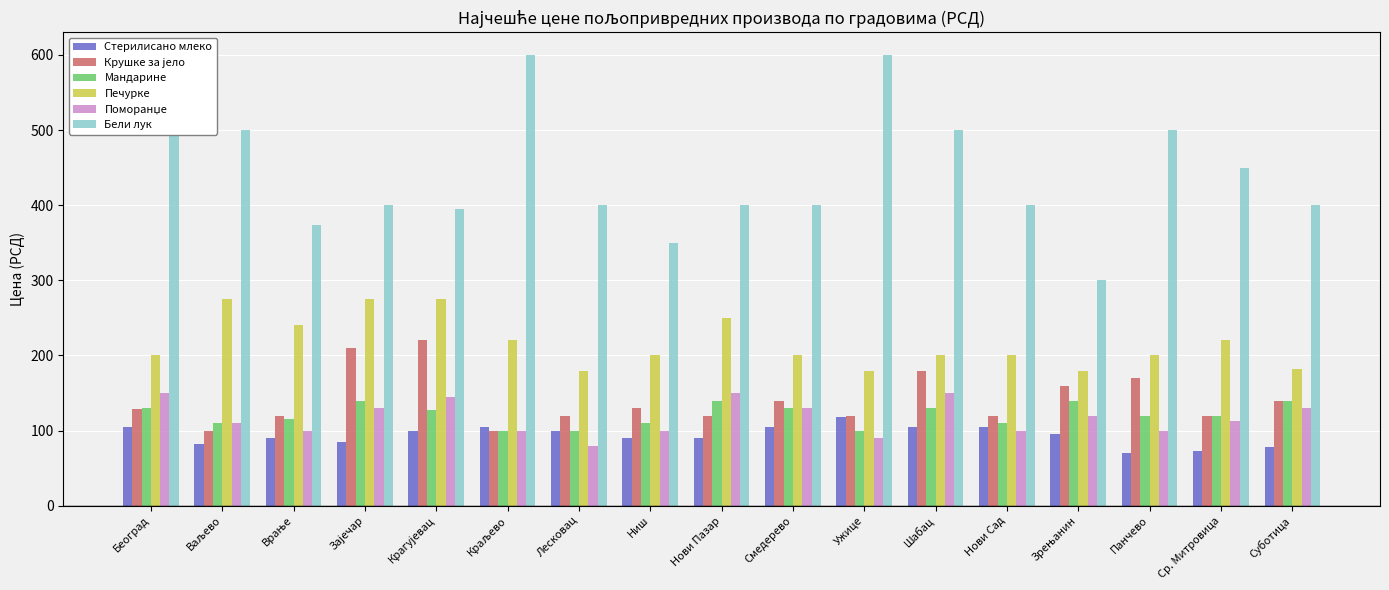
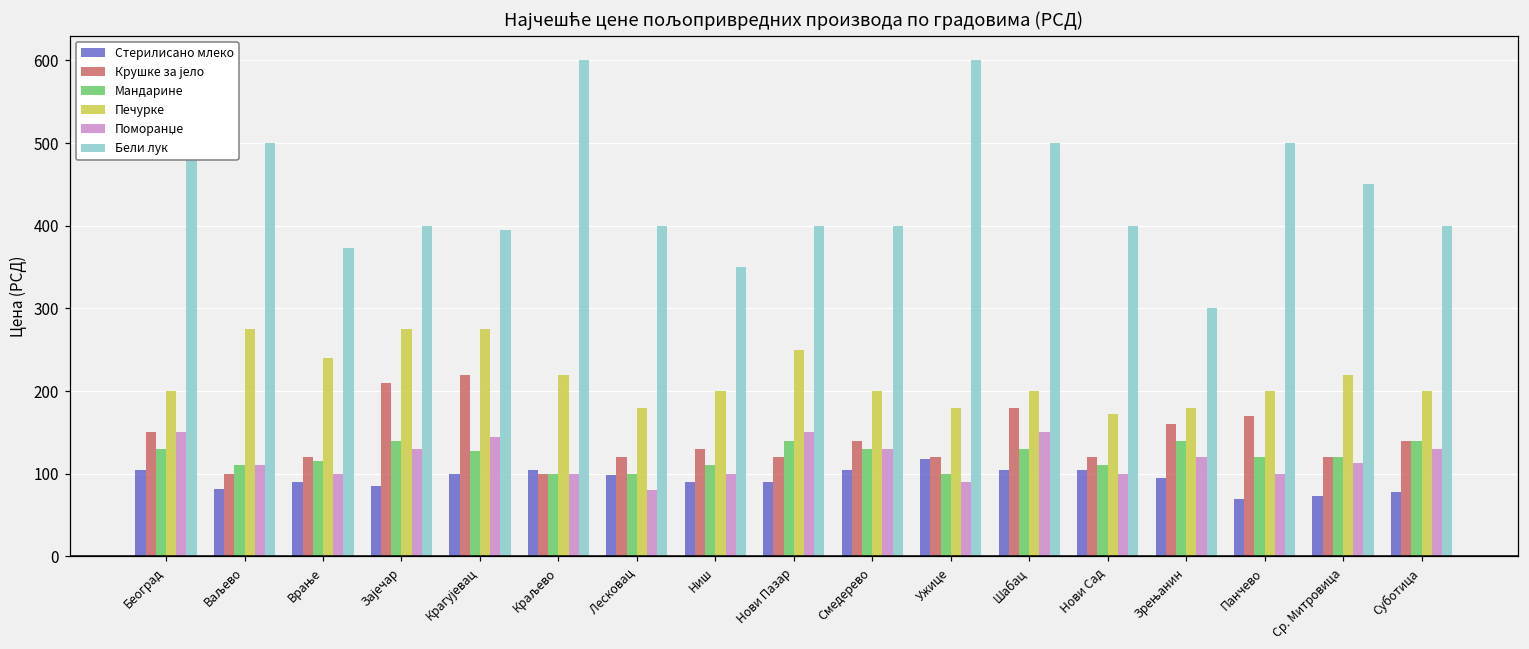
  {
    "Стерилисано млеко": {
      "Београд": 100,
      "Ваљево": 80,
      "Врање": 90,
      "Зајечар": 80,
      "Крагујевац": 100,
      "Краљево": 100,
      "Лесковац": 100,
      "Ниш": 90,
      "Нови Пазар": 90,
      "Смедерево": 100,
      "Ужице": 120,
      "Шабац": 100,
      "Нови Сад": 100,
      "Зрењанин": 90,
      "Панчево": 70,
      "Ср. Митровица": 70,
      "Суботица": 80
    },
    "Крушке за јело": {
-     "Београд": 130,
+     "Београд": 150,
      "Ваљево": 100,
      "Врање": 120,
      "Зајечар": 210,
      "Крагујевац": 220,
      "Краљево": 100,
      "Лесковац": 120,
      "Ниш": 130,
      "Нови Пазар": 120,
      "Смедерево": 140,
      "Ужице": 120,
      "Шабац": 180,
      "Нови Сад": 120,
      "Зрењанин": 160,
      "Панчево": 170,
      "Ср. Митровица": 120,
      "Суботица": 140
    },
    "Мандарине": {
      "Београд": 130,
      "Ваљево": 110,
      "Врање": 110,
      "Зајечар": 140,
      "Крагујевац": 130,
      "Краљево": 100,
      "Лесковац": 100,
      "Ниш": 110,
      "Нови Пазар": 140,
      "Смедерево": 130,
      "Ужице": 100,
      "Шабац": 130,
      "Нови Сад": 110,
      "Зрењанин": 140,
      "Панчево": 120,
      "Ср. Митровица": 120,
      "Суботица": 140
    },
    "Печурке": {
      "Београд": 200,
      "Ваљево": 270,
      "Врање": 240,
      "Зајечар": 270,
      "Крагујевац": 270,
      "Краљево": 220,
      "Лесковац": 180,
      "Ниш": 200,
      "Нови Пазар": 250,
      "Смедерево": 200,
      "Ужице": 180,
      "Шабац": 200,
-     "Нови Сад": 200,
+     "Нови Сад": 170,
      "Зрењанин": 180,
      "Панчево": 200,
      "Ср. Митровица": 220,
-     "Суботица": 180
+     "Суботица": 200
    },
    "Поморанџе": {
      "Београд": 150,
      "Ваљево": 110,
      "Врање": 100,
      "Зајечар": 130,
      "Крагујевац": 140,
      "Краљево": 100,
      "Лесковац": 80,
      "Ниш": 100,
      "Нови Пазар": 150,
      "Смедерево": 130,
      "Ужице": 90,
      "Шабац": 150,
      "Нови Сад": 100,
      "Зрењанин": 120,
      "Панчево": 100,
      "Ср. Митровица": 110,
      "Суботица": 130
    },
    "Бели лук": {
      "Ваљево": 500,
      "Врање": 370,
      "Зајечар": 400,
      "Крагујевац": 390,
      "Краљево": 600,
      "Лесковац": 400,
      "Ниш": 350,
      "Нови Пазар": 400,
      "Смедерево": 400,
      "Ужице": 600,
      "Шабац": 500,
      "Нови Сад": 400,
      "Зрењанин": 300,
      "Панчево": 500,
      "Ср. Митровица": 450,
      "Суботица": 400
    }
  }
